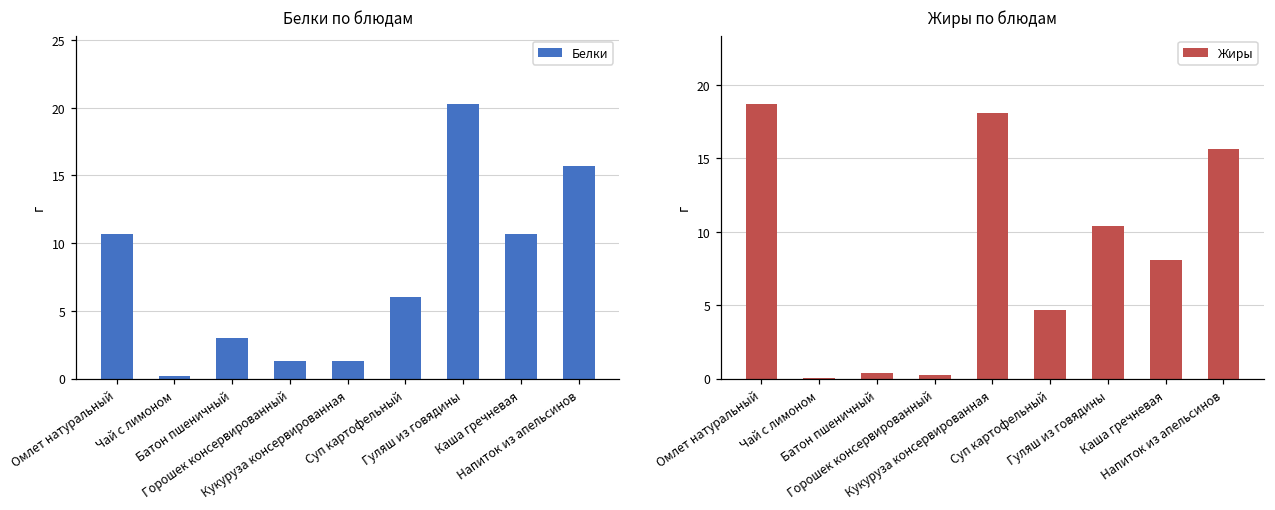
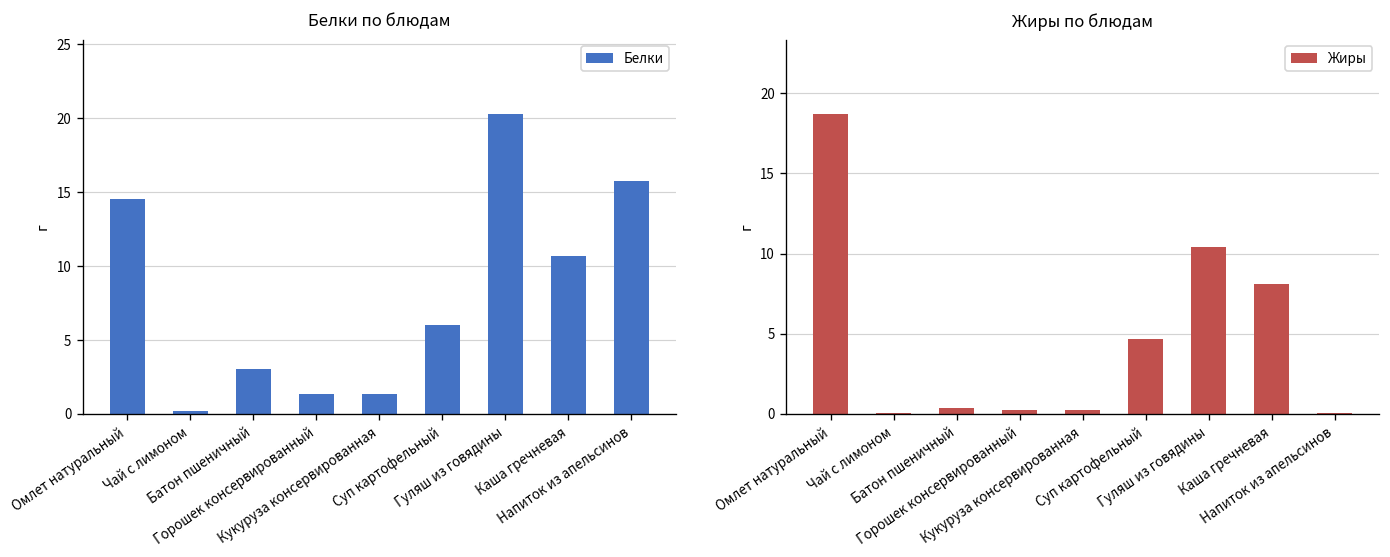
  {
    "Белки по блюдам": {
-     "Омлет натуральный": 10.7,
+     "Омлет натуральный": 14.5,
      "Батон пшеничный": 3.0,
      "Горошек консервированный": 1.3,
      "Кукуруза консервированная": 1.3,
      "Суп картофельный": 6.0,
      "Гуляш из говядины": 20.3,
      "Каша гречневая": 10.7,
      "Напиток из апельсинов": 15.7
    },
    "Жиры по блюдам": {
      "Омлет натуральный": 18.7,
      "Батон пшеничный": 0.4,
      "Горошек консервированный": 0.2,
-     "Кукуруза консервированная": 18.1,
+     "Кукуруза консервированная": 0.2,
      "Суп картофельный": 4.7,
      "Гуляш из говядины": 10.4,
      "Каша гречневая": 8.1,
-     "Напиток из апельсинов": 15.6
+     "Напиток из апельсинов": 0.0
    }
  }
